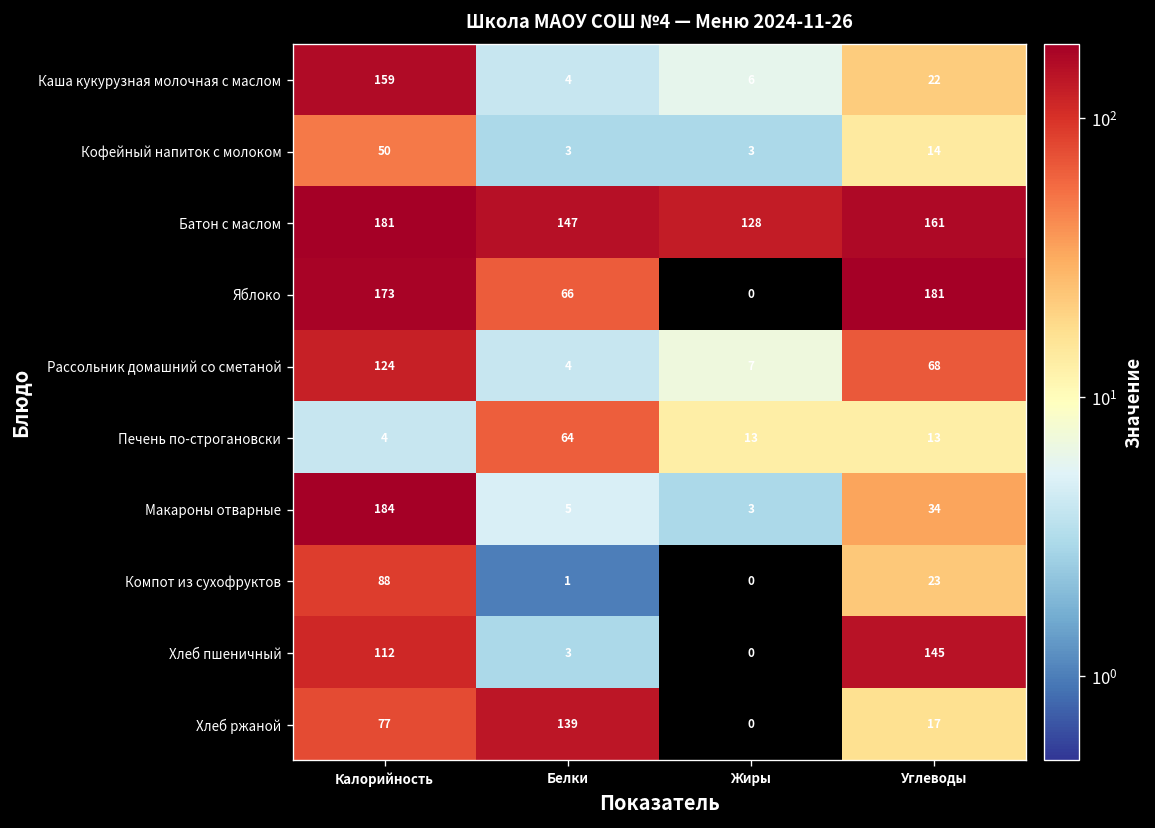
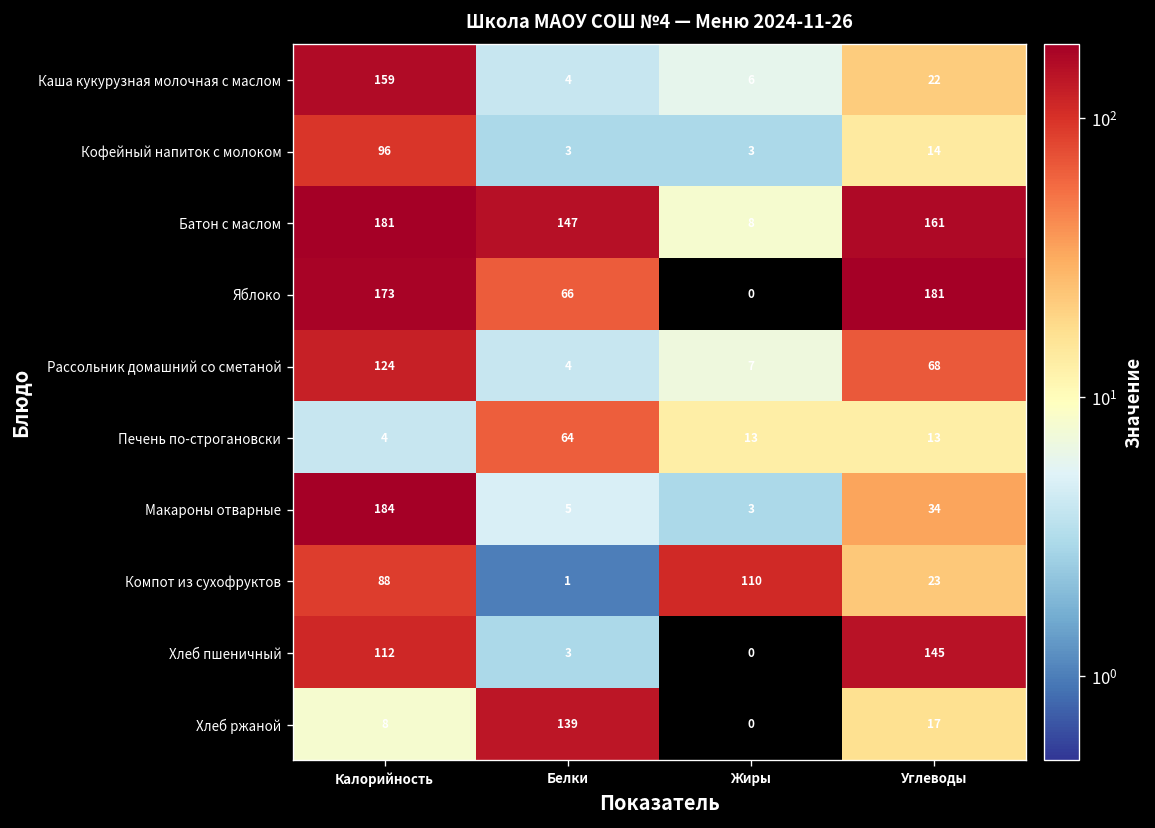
  {
    "Каша кукурузная молочная с маслом": {
      "Калорийность": 159,
      "Белки": 4,
      "Углеводы": 22
    },
    "Кофейный напиток с молоком": {
-     "Калорийность": 50,
+     "Калорийность": 96,
      "Белки": 3,
      "Жиры": 3,
      "Углеводы": 14
    },
    "Батон с маслом": {
      "Калорийность": 181,
      "Белки": 147,
-     "Жиры": 128,
+     "Жиры": 8,
      "Углеводы": 161
    },
    "Яблоко": {
      "Калорийность": 173,
      "Белки": 66,
      "Жиры": 0,
      "Углеводы": 181
    },
    "Рассольник домашний со сметаной": {
      "Калорийность": 124,
      "Белки": 4,
      "Углеводы": 68
    },
    "Печень по-строгановски": {
      "Калорийность": 4,
      "Белки": 64,
      "Жиры": 13,
      "Углеводы": 13
    },
    "Макароны отварные": {
      "Калорийность": 184,
      "Жиры": 3,
      "Углеводы": 34
    },
    "Компот из сухофруктов": {
      "Калорийность": 88,
      "Белки": 1,
-     "Жиры": 0,
+     "Жиры": 110,
      "Углеводы": 23
    },
    "Хлеб пшеничный": {
      "Калорийность": 112,
      "Белки": 3,
      "Жиры": 0,
      "Углеводы": 145
    },
    "Хлеб ржаной": {
-     "Калорийность": 77,
+     "Калорийность": 8,
      "Белки": 139,
      "Жиры": 0,
      "Углеводы": 17
    }
  }
